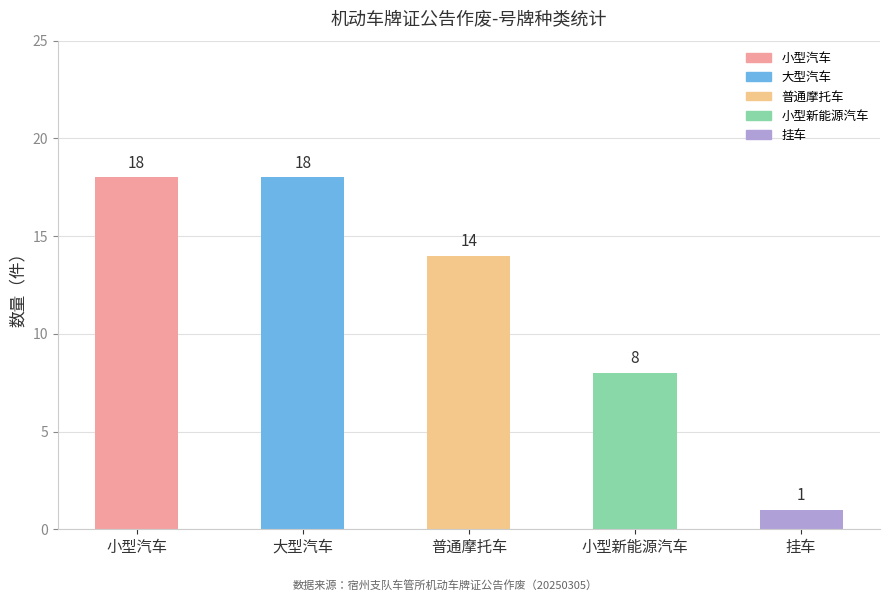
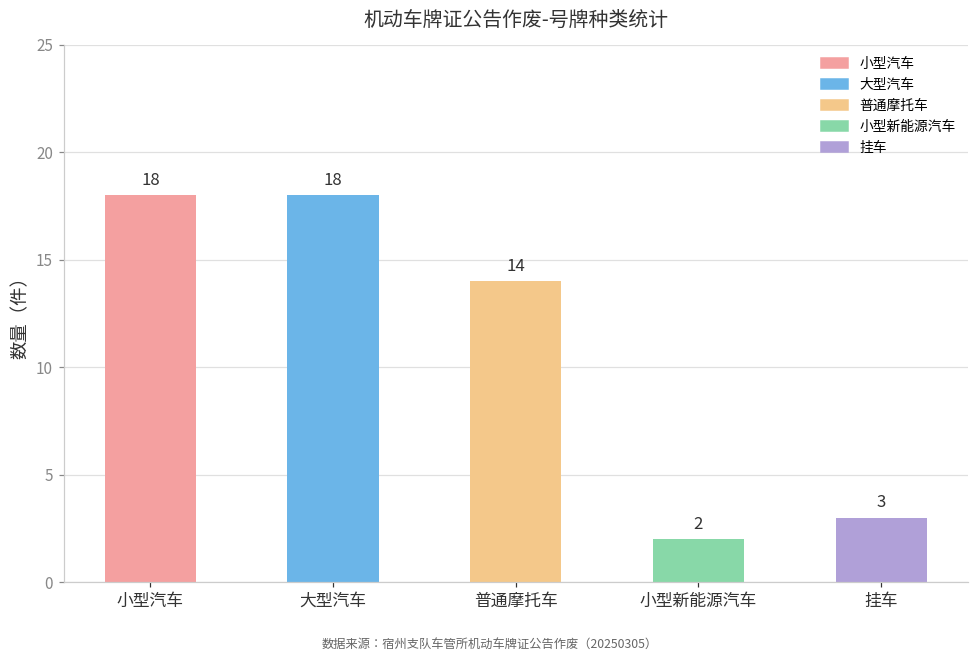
  {
    "小型汽车": 18,
    "大型汽车": 18,
    "普通摩托车": 14,
-   "小型新能源汽车": 8,
-   "挂车": 1
+   "小型新能源汽车": 2,
+   "挂车": 3
  }
